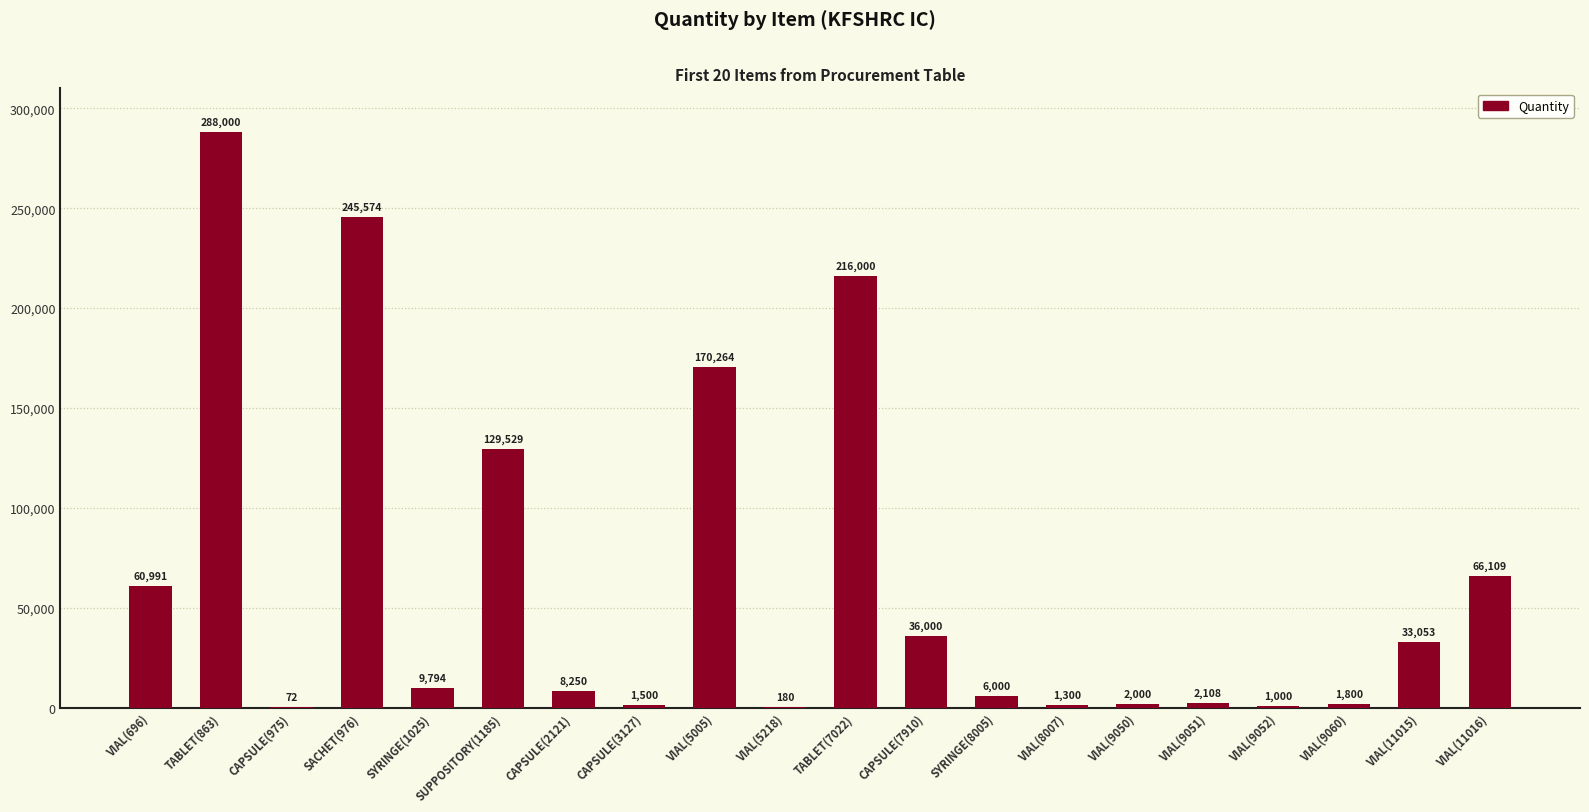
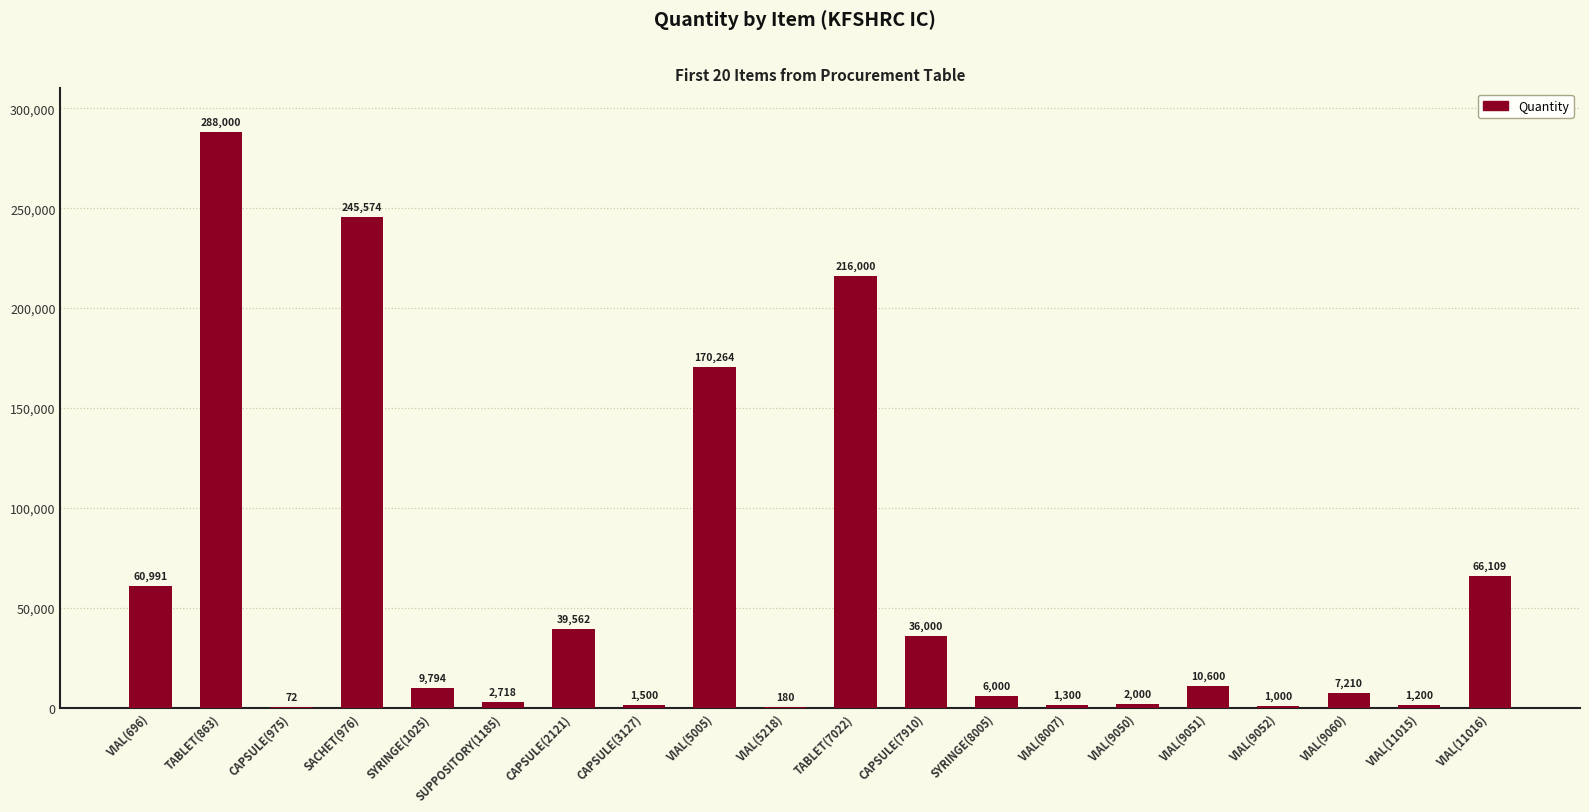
  {
    "VIAL(696)": "60,991",
    "TABLET(863)": "288,000",
    "CAPSULE(975)": "72",
    "SACHET(976)": "245,574",
    "SYRINGE(1025)": "9,794",
-   "SUPPOSITORY(1185)": "129,529",
-   "CAPSULE(2121)": "8,250",
+   "SUPPOSITORY(1185)": "2,718",
+   "CAPSULE(2121)": "39,562",
    "CAPSULE(3127)": "1,500",
    "VIAL(5005)": "170,264",
    "VIAL(5218)": "180",
    "TABLET(7022)": "216,000",
    "CAPSULE(7910)": "36,000",
    "SYRINGE(8005)": "6,000",
    "VIAL(8007)": "1,300",
    "VIAL(9050)": "2,000",
-   "VIAL(9051)": "2,108",
+   "VIAL(9051)": "10,600",
    "VIAL(9052)": "1,000",
-   "VIAL(9060)": "1,800",
-   "VIAL(11015)": "33,053",
+   "VIAL(9060)": "7,210",
+   "VIAL(11015)": "1,200",
    "VIAL(11016)": "66,109"
  }
